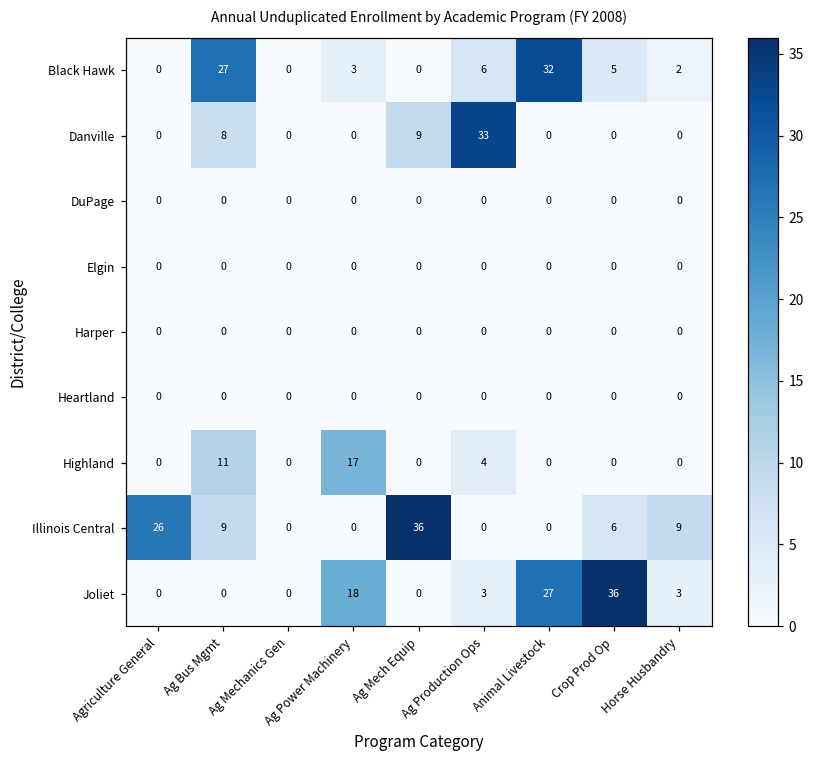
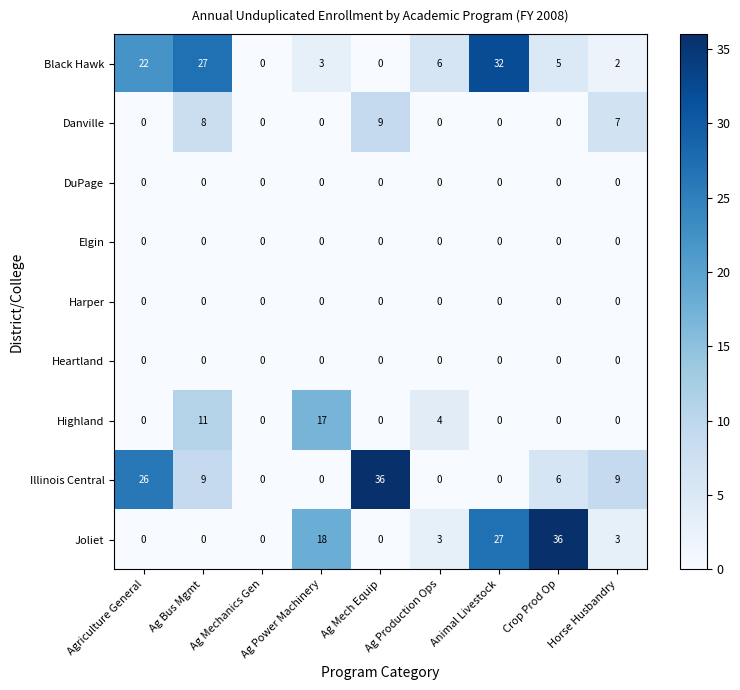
  {
    "Black Hawk": {
-     "Agriculture General": 0,
+     "Agriculture General": 22,
      "Ag Bus Mgmt": 27,
      "Ag Mechanics Gen": 0,
      "Ag Power Machinery": 3,
      "Ag Mech Equip": 0,
      "Ag Production Ops": 6,
      "Animal Livestock": 32,
      "Crop Prod Op": 5,
      "Horse Husbandry": 2
    },
    "Danville": {
      "Agriculture General": 0,
      "Ag Bus Mgmt": 8,
      "Ag Mechanics Gen": 0,
      "Ag Power Machinery": 0,
      "Ag Mech Equip": 9,
-     "Ag Production Ops": 33,
+     "Ag Production Ops": 0,
      "Animal Livestock": 0,
      "Crop Prod Op": 0,
-     "Horse Husbandry": 0
+     "Horse Husbandry": 7
    },
    "DuPage": {
      "Agriculture General": 0,
      "Ag Bus Mgmt": 0,
      "Ag Mechanics Gen": 0,
      "Ag Power Machinery": 0,
      "Ag Mech Equip": 0,
      "Ag Production Ops": 0,
      "Animal Livestock": 0,
      "Crop Prod Op": 0,
      "Horse Husbandry": 0
    },
    "Elgin": {
      "Agriculture General": 0,
      "Ag Bus Mgmt": 0,
      "Ag Mechanics Gen": 0,
      "Ag Power Machinery": 0,
      "Ag Mech Equip": 0,
      "Ag Production Ops": 0,
      "Animal Livestock": 0,
      "Crop Prod Op": 0,
      "Horse Husbandry": 0
    },
    "Harper": {
      "Agriculture General": 0,
      "Ag Bus Mgmt": 0,
      "Ag Mechanics Gen": 0,
      "Ag Power Machinery": 0,
      "Ag Mech Equip": 0,
      "Ag Production Ops": 0,
      "Animal Livestock": 0,
      "Crop Prod Op": 0,
      "Horse Husbandry": 0
    },
    "Heartland": {
      "Agriculture General": 0,
      "Ag Bus Mgmt": 0,
      "Ag Mechanics Gen": 0,
      "Ag Power Machinery": 0,
      "Ag Mech Equip": 0,
      "Ag Production Ops": 0,
      "Animal Livestock": 0,
      "Crop Prod Op": 0,
      "Horse Husbandry": 0
    },
    "Highland": {
      "Agriculture General": 0,
      "Ag Bus Mgmt": 11,
      "Ag Mechanics Gen": 0,
      "Ag Power Machinery": 17,
      "Ag Mech Equip": 0,
      "Ag Production Ops": 4,
      "Animal Livestock": 0,
      "Crop Prod Op": 0,
      "Horse Husbandry": 0
    },
    "Illinois Central": {
      "Agriculture General": 26,
      "Ag Bus Mgmt": 9,
      "Ag Mechanics Gen": 0,
      "Ag Power Machinery": 0,
      "Ag Mech Equip": 36,
      "Ag Production Ops": 0,
      "Animal Livestock": 0,
      "Crop Prod Op": 6,
      "Horse Husbandry": 9
    },
    "Joliet": {
      "Agriculture General": 0,
      "Ag Bus Mgmt": 0,
      "Ag Mechanics Gen": 0,
      "Ag Power Machinery": 18,
      "Ag Mech Equip": 0,
      "Ag Production Ops": 3,
      "Animal Livestock": 27,
      "Crop Prod Op": 36,
      "Horse Husbandry": 3
    }
  }
